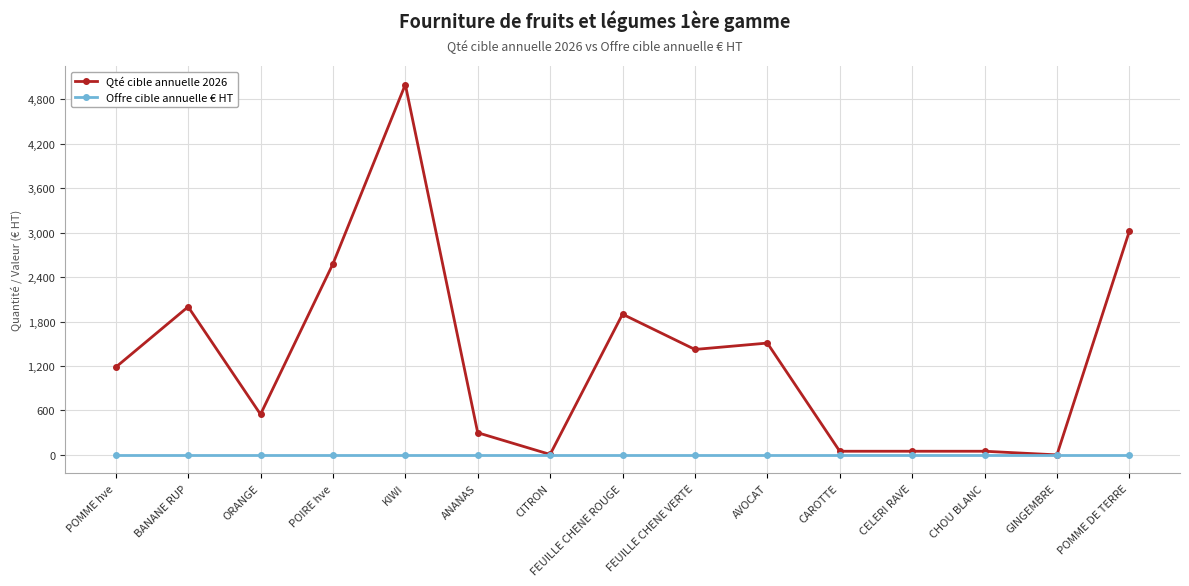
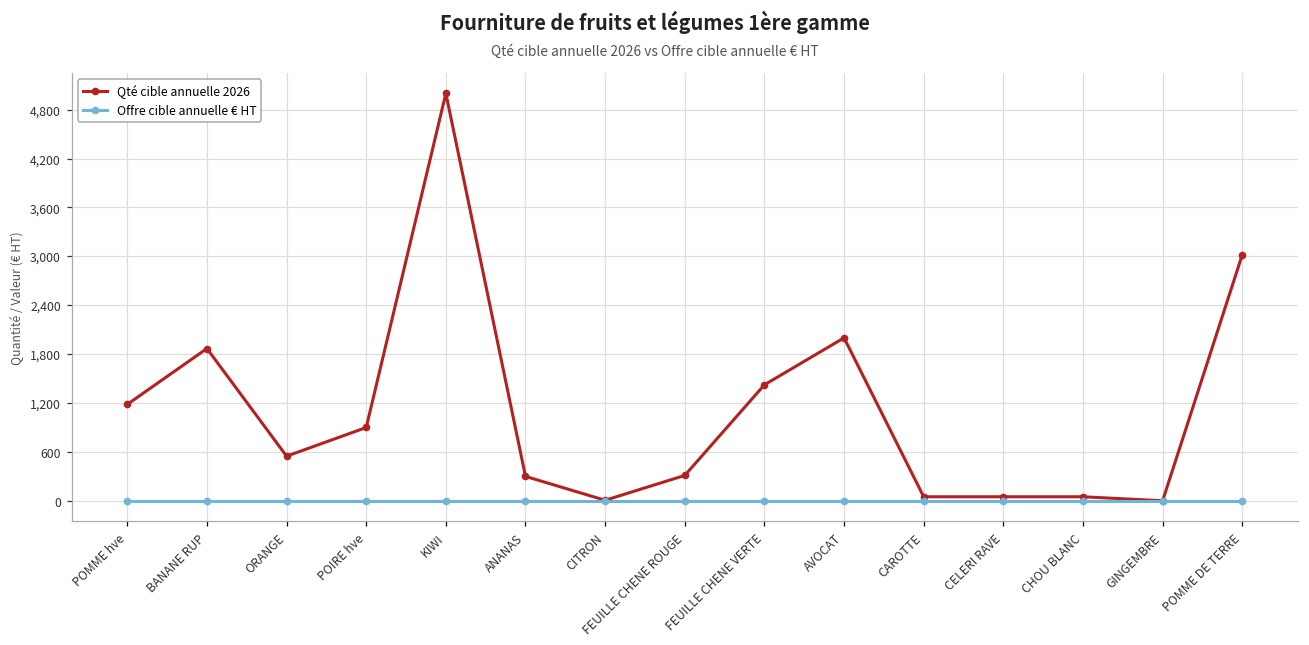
  {
    "Qté cible annuelle 2026": {
      "POMME hve": "1,200",
-     "BANANE RUP": "2,000",
+     "BANANE RUP": "1,900",
      "ORANGE": "500",
-     "POIRE hve": "2,600",
+     "POIRE hve": "900",
      "KIWI": "5,000",
      "ANANAS": "300",
-     "FEUILLE CHENE ROUGE": "1,900",
+     "FEUILLE CHENE ROUGE": "300",
      "FEUILLE CHENE VERTE": "1,400",
-     "AVOCAT": "1,500",
+     "AVOCAT": "2,000",
      "CAROTTE": "100",
      "CELERI RAVE": "100",
      "CHOU BLANC": "100",
      "POMME DE TERRE": "3,000"
    },
    "Offre cible annuelle € HT": {
      "POMME hve": "0",
      "BANANE RUP": "0",
      "ORANGE": "0",
      "POIRE hve": "0",
      "KIWI": "0",
      "ANANAS": "0",
      "FEUILLE CHENE ROUGE": "0",
      "FEUILLE CHENE VERTE": "0",
      "AVOCAT": "0",
      "CAROTTE": "0",
      "CELERI RAVE": "0",
      "CHOU BLANC": "0",
      "POMME DE TERRE": "0"
    }
  }
